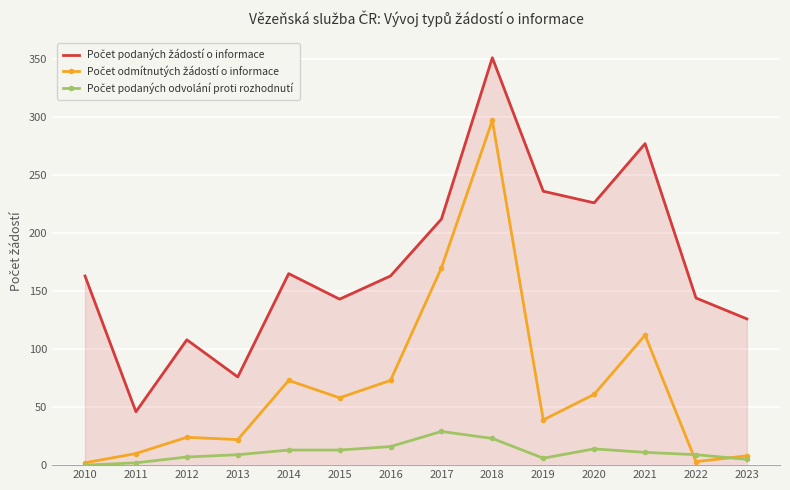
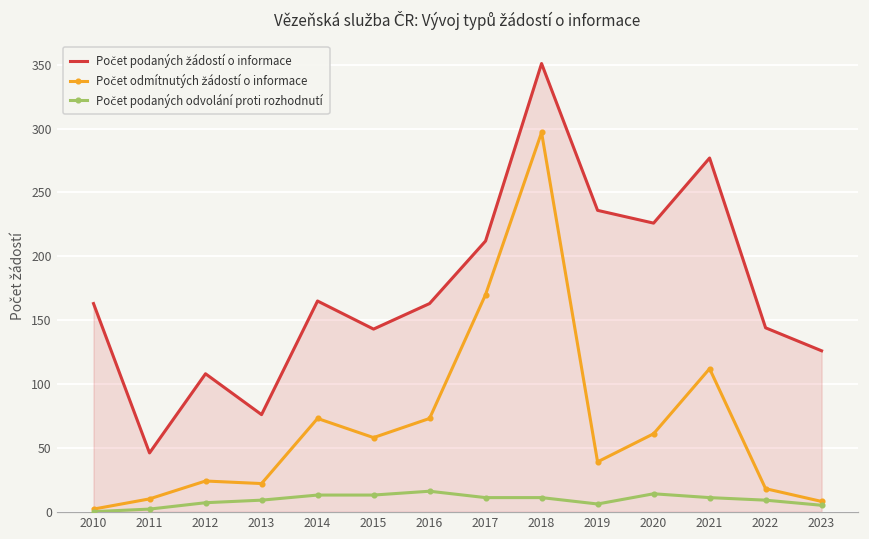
  {
    "Počet podaných žádostí o informace": {
      "2010": 163,
      "2011": 46,
      "2012": 108,
      "2013": 76,
      "2014": 165,
      "2015": 143,
      "2016": 163,
      "2017": 212,
      "2018": 351,
      "2019": 236,
      "2020": 226,
      "2021": 277,
      "2022": 144,
      "2023": 126
    },
    "Počet odmítnutých žádostí o informace": {
      "2011": 10,
      "2012": 24,
      "2013": 22,
      "2014": 73,
      "2015": 58,
      "2016": 73,
      "2017": 170,
      "2018": 297,
      "2019": 39,
      "2020": 61,
      "2021": 112,
-     "2022": 3,
+     "2022": 18,
      "2023": 8
    },
    "Počet podaných odvolání proti rozhodnutí": {
      "2011": 2,
      "2012": 7,
      "2013": 9,
      "2014": 13,
      "2015": 13,
      "2016": 16,
-     "2017": 29,
-     "2018": 23,
+     "2017": 11,
+     "2018": 11,
      "2019": 6,
      "2020": 14,
      "2021": 11,
      "2022": 9,
      "2023": 5
    }
  }
